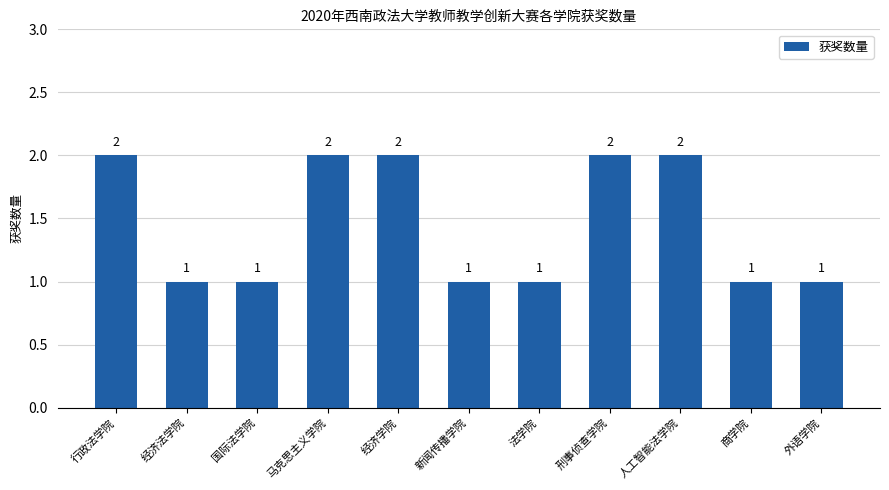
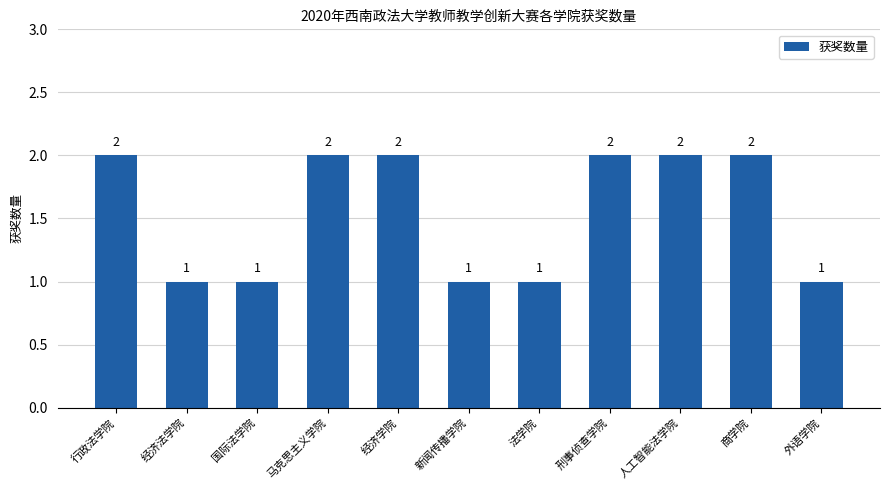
  {
    "行政法学院": 2,
    "经济法学院": 1,
    "国际法学院": 1,
    "马克思主义学院": 2,
    "经济学院": 2,
    "新闻传播学院": 1,
    "法学院": 1,
    "刑事侦查学院": 2,
    "人工智能法学院": 2,
-   "商学院": 1,
+   "商学院": 2,
    "外语学院": 1
  }
